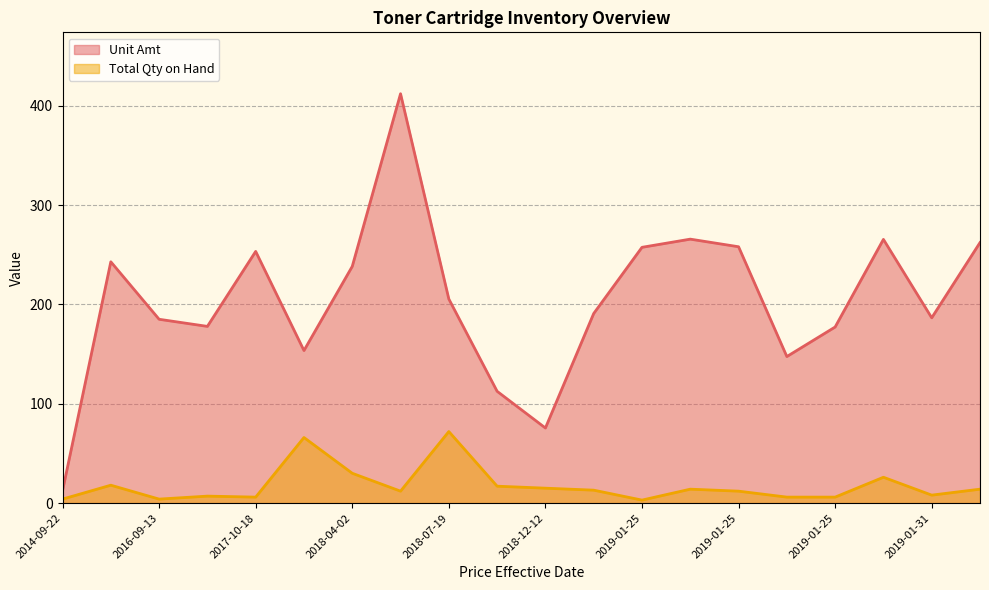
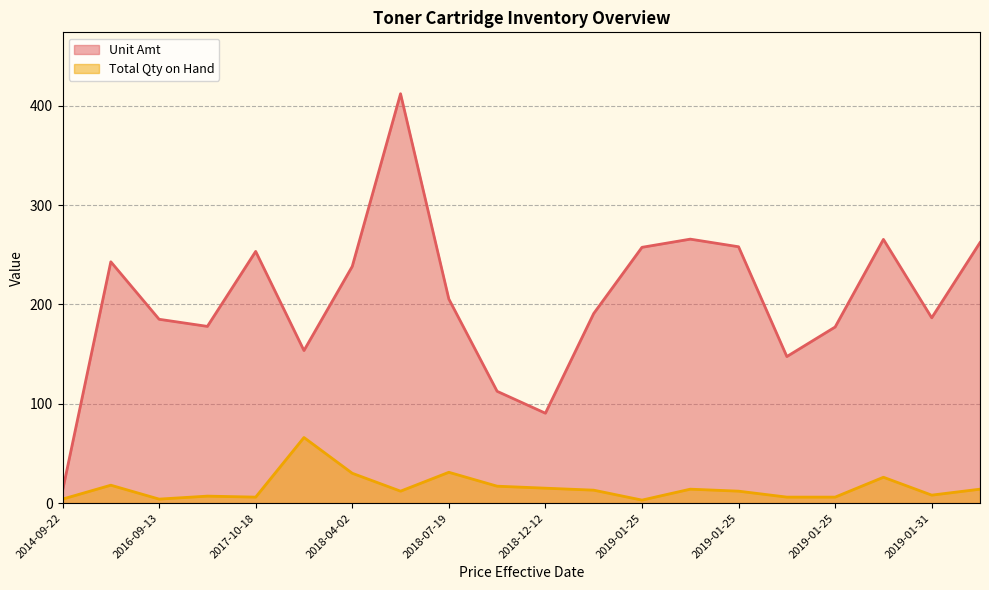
  {
    "Unit Amt": {
      "2016-09-13": 190,
      "2018-07-19": 210,
-     "2018-12-12": 80
+     "2018-12-12": 90
    },
    "Total Qty on Hand": {
      "2016-09-13": 0,
-     "2018-07-19": 70,
+     "2018-07-19": 30,
      "2018-12-12": 20
    }
  }
